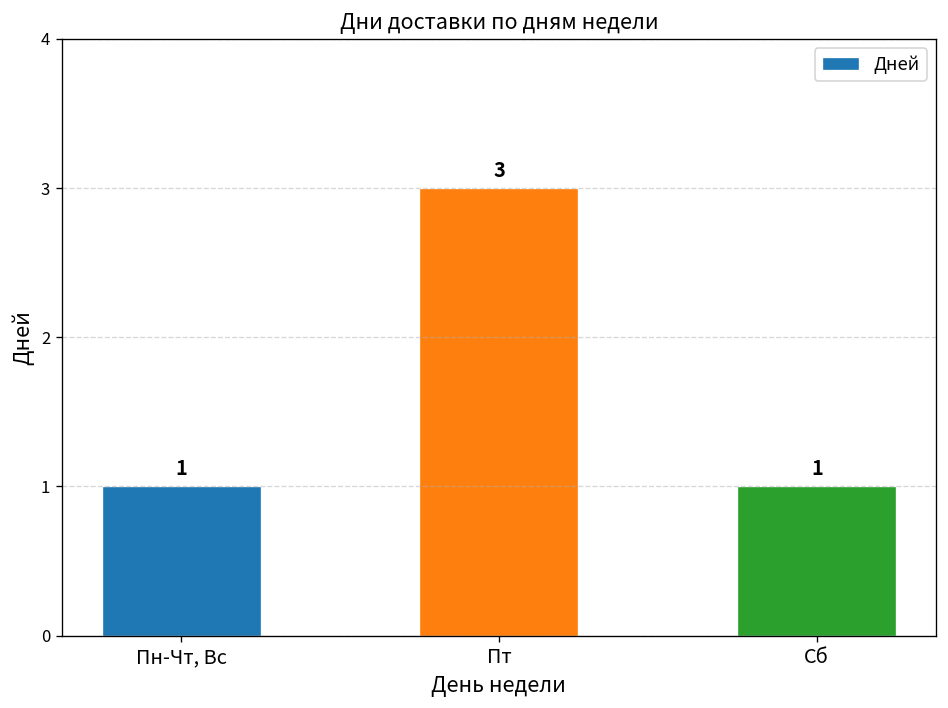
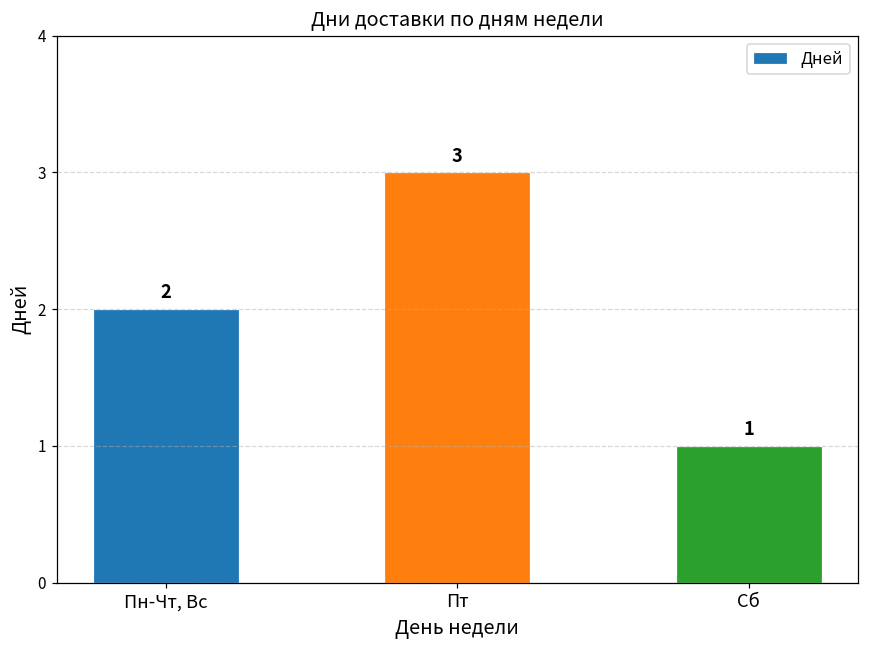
  {
-   "Пн-Чт, Вс": 1,
+   "Пн-Чт, Вс": 2,
    "Пт": 3,
    "Сб": 1
  }
